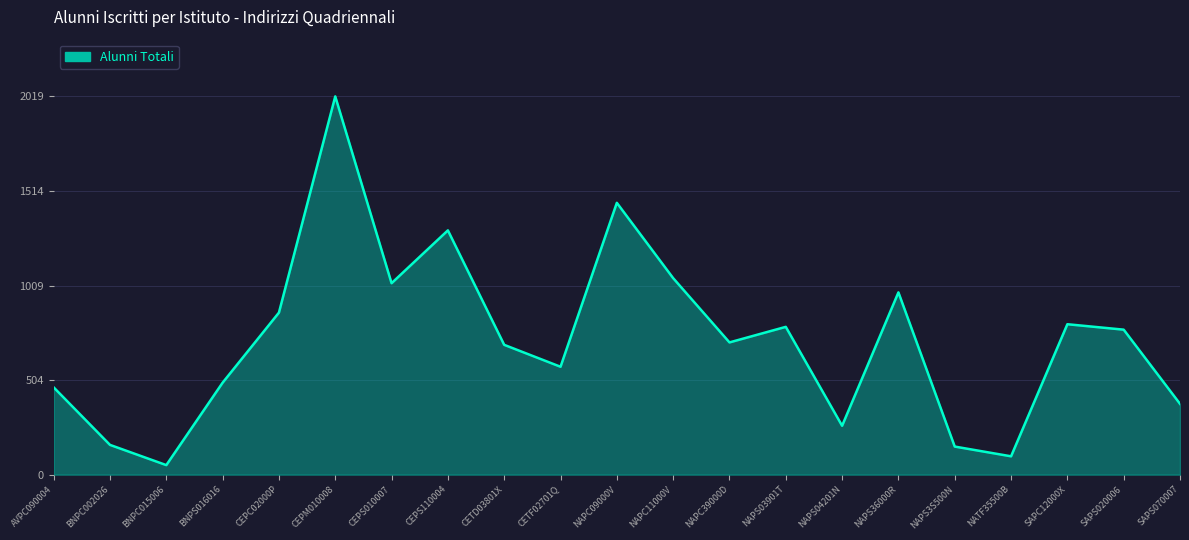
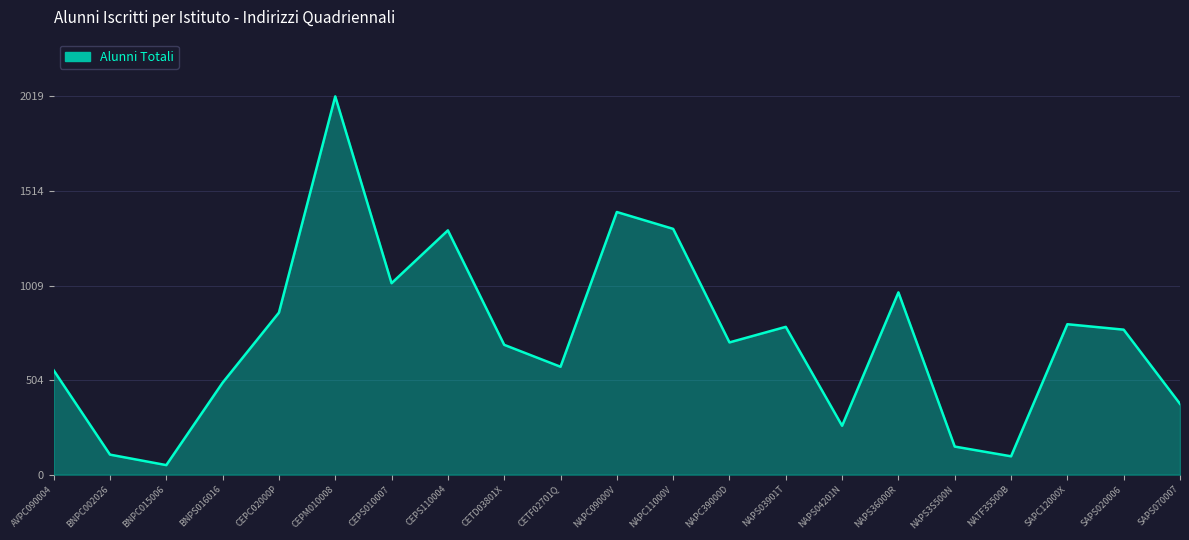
  {
-   "AVPC090004": 470,
-   "BNPC002026": 160,
+   "AVPC090004": 560,
+   "BNPC002026": 110,
    "BNPC015006": 50,
    "BNPS016016": 490,
    "CEPC02000P": 870,
    "CEPM010008": 2020,
    "CEPS010007": 1020,
    "CEPS110004": 1300,
    "CETD03801X": 690,
    "CETF02701Q": 580,
-   "NAPC09000V": 1450,
-   "NAPC11000V": 1050,
+   "NAPC09000V": 1400,
+   "NAPC11000V": 1310,
    "NAPC39000D": 710,
    "NAPS03901T": 790,
    "NAPS04201N": 260,
    "NAPS36000R": 970,
    "NAPS3S500N": 150,
    "NATF35500B": 100,
    "SAPC12000X": 800,
    "SAPS020006": 770,
    "SAPS070007": 380
  }
